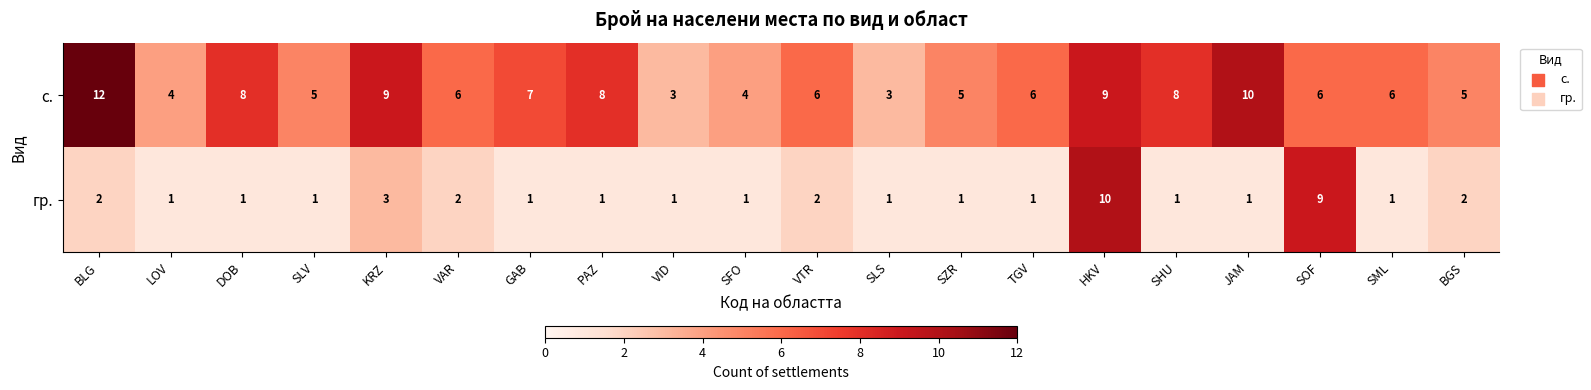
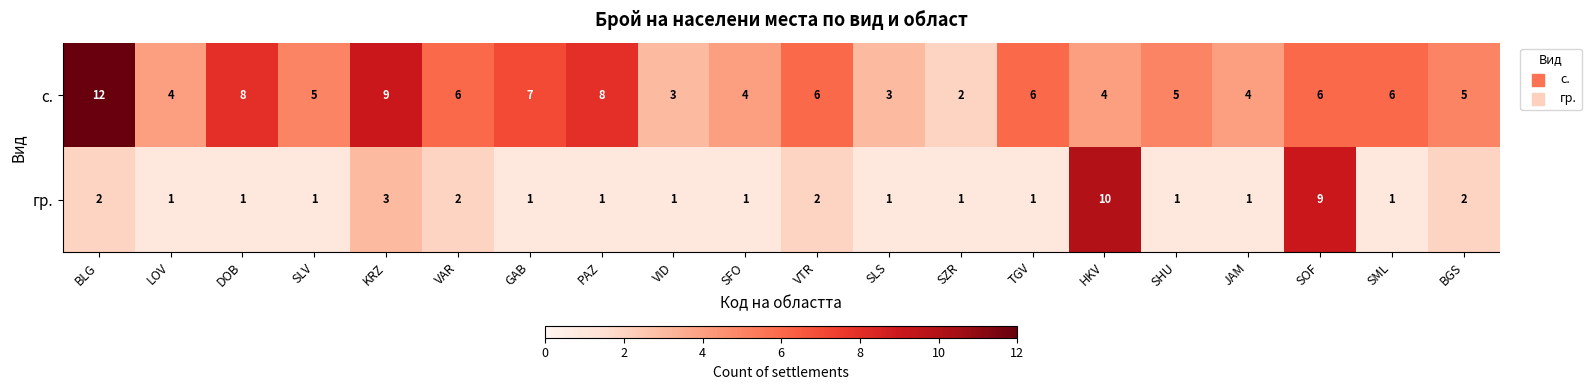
  {
    "с.": {
      "BLG": 12,
      "LOV": 4,
      "DOB": 8,
      "SLV": 5,
      "KRZ": 9,
      "VAR": 6,
      "GAB": 7,
      "PAZ": 8,
      "VID": 3,
      "SFO": 4,
      "VTR": 6,
      "SLS": 3,
-     "SZR": 5,
+     "SZR": 2,
      "TGV": 6,
-     "HKV": 9,
-     "SHU": 8,
-     "JAM": 10,
+     "HKV": 4,
+     "SHU": 5,
+     "JAM": 4,
      "SOF": 6,
      "SML": 6,
      "BGS": 5
    },
    "гр.": {
      "BLG": 2,
      "LOV": 1,
      "DOB": 1,
      "SLV": 1,
      "KRZ": 3,
      "VAR": 2,
      "GAB": 1,
      "PAZ": 1,
      "VID": 1,
      "SFO": 1,
      "VTR": 2,
      "SLS": 1,
      "SZR": 1,
      "TGV": 1,
      "HKV": 10,
      "SHU": 1,
      "JAM": 1,
      "SOF": 9,
      "SML": 1,
      "BGS": 2
    }
  }
